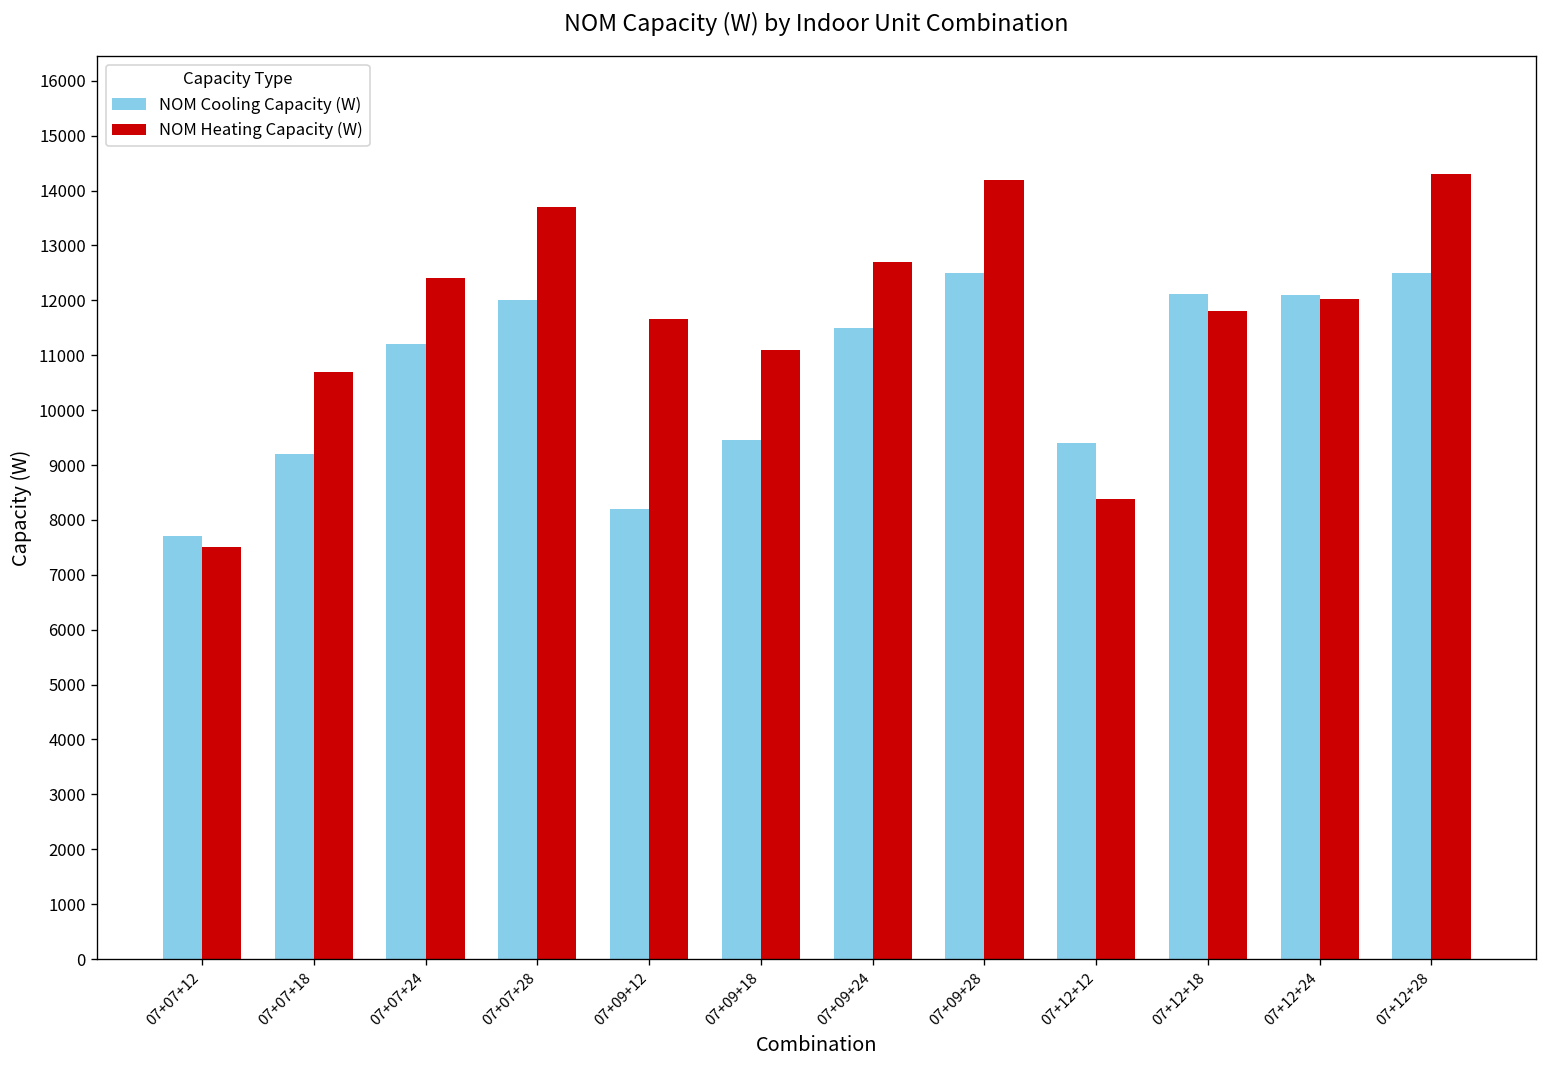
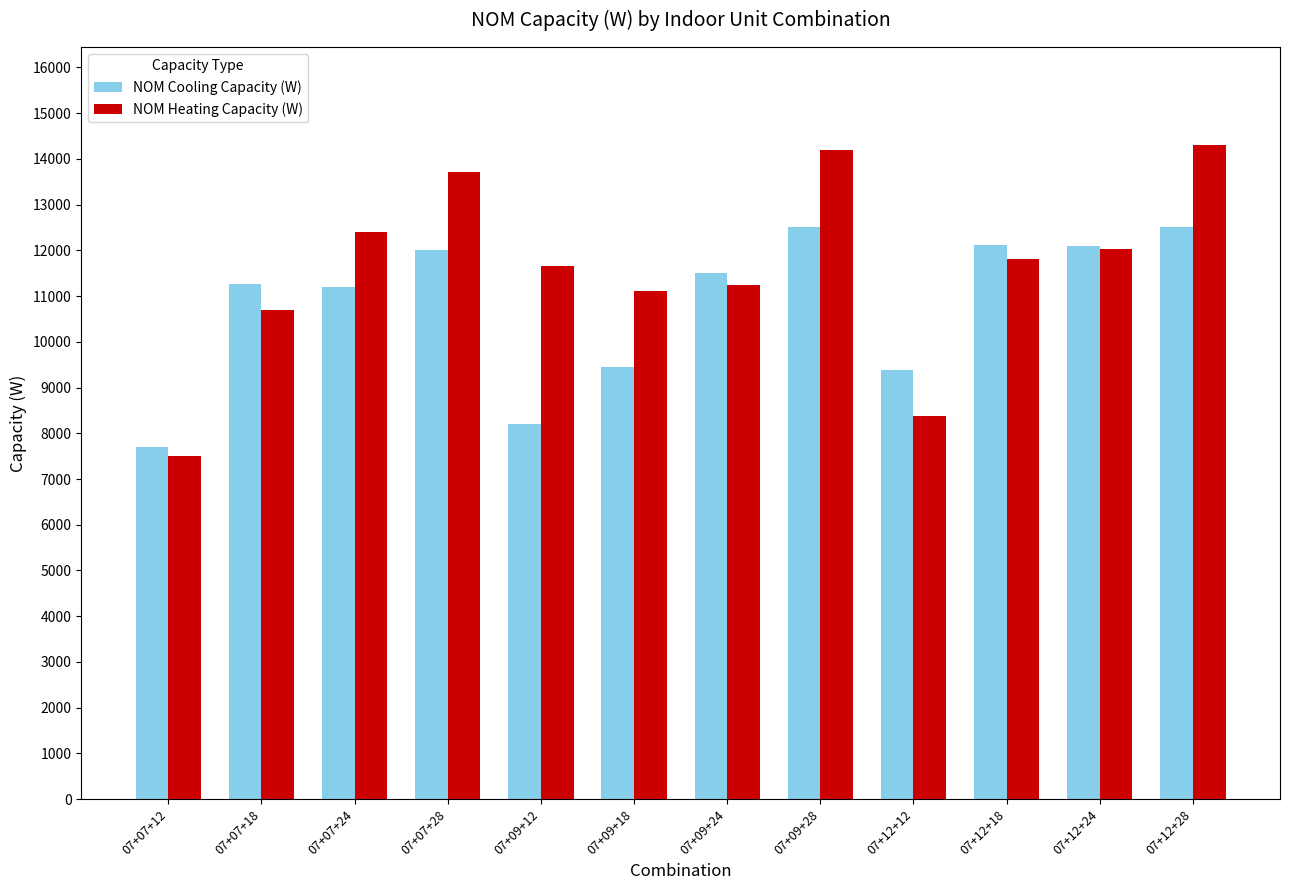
  {
    "NOM Cooling Capacity (W)": {
      "07+07+12": 7700,
-     "07+07+18": 9200,
+     "07+07+18": 11300,
      "07+07+24": 11200,
      "07+07+28": 12000,
      "07+09+12": 8200,
      "07+09+18": 9500,
      "07+09+24": 11500,
      "07+09+28": 12500,
      "07+12+12": 9400,
      "07+12+18": 12100,
      "07+12+24": 12100,
      "07+12+28": 12500
    },
    "NOM Heating Capacity (W)": {
      "07+07+12": 7500,
      "07+07+18": 10700,
      "07+07+24": 12400,
      "07+07+28": 13700,
      "07+09+12": 11700,
      "07+09+18": 11100,
-     "07+09+24": 12700,
+     "07+09+24": 11200,
      "07+09+28": 14200,
      "07+12+12": 8400,
      "07+12+18": 11800,
      "07+12+24": 12000,
      "07+12+28": 14300
    }
  }
